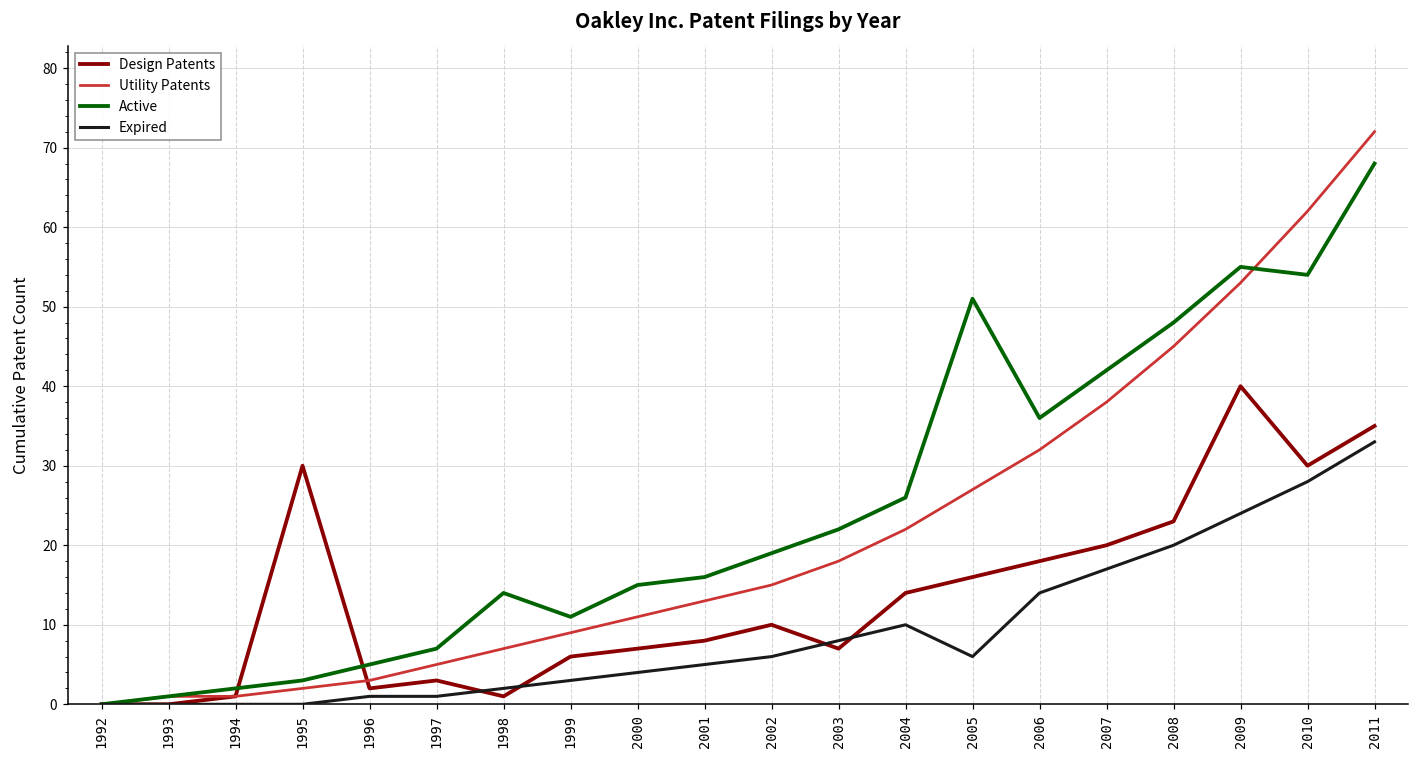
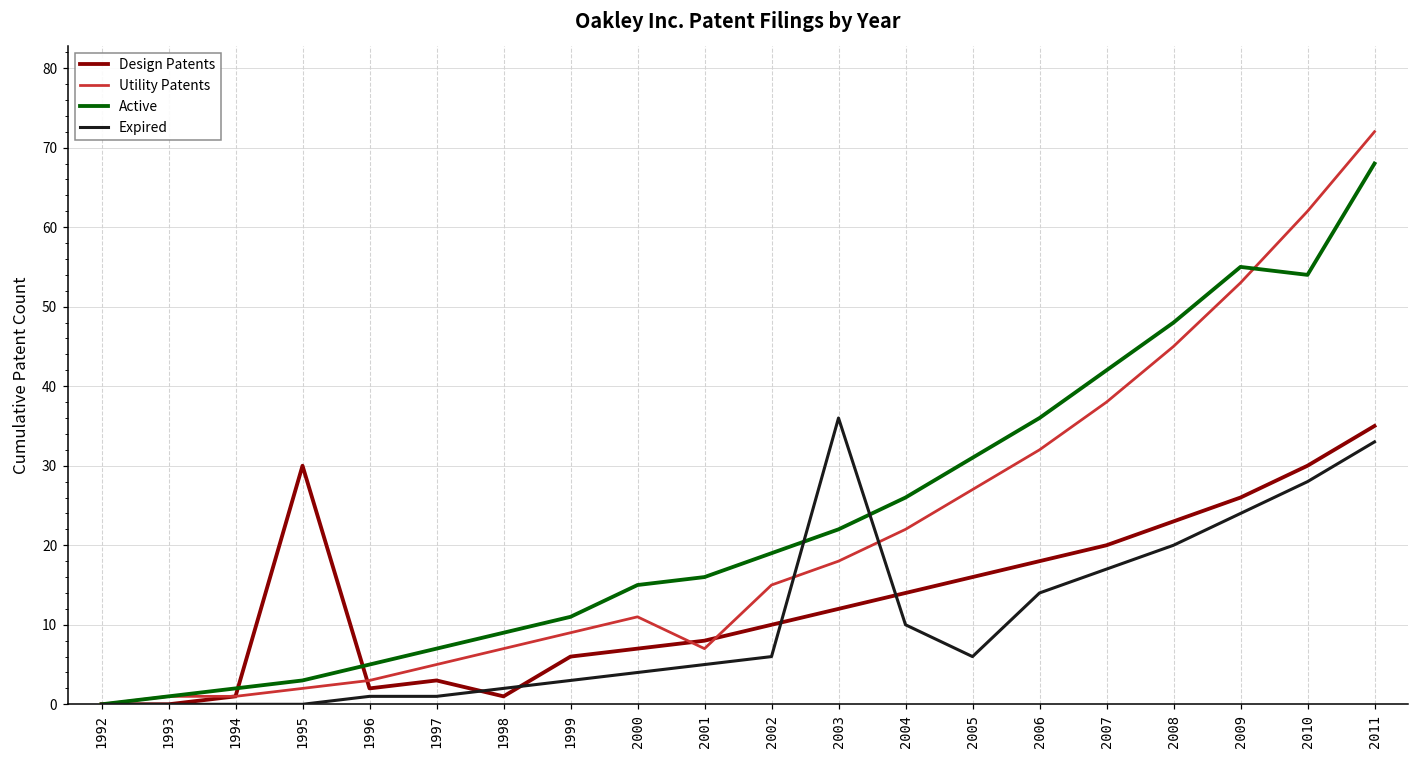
  {
    "Design Patents": {
      "1995": 30,
      "1996": 2,
      "1997": 3,
      "1998": 1,
      "1999": 6,
      "2000": 7,
      "2001": 8,
      "2002": 10,
-     "2003": 7,
+     "2003": 12,
      "2004": 14,
      "2005": 16,
      "2006": 18,
      "2007": 20,
      "2008": 23,
-     "2009": 40,
+     "2009": 26,
      "2010": 30,
      "2011": 35
    },
    "Utility Patents": {
      "1995": 2,
      "1996": 3,
      "1997": 5,
      "1998": 7,
      "1999": 9,
      "2000": 11,
-     "2001": 13,
+     "2001": 7,
      "2002": 15,
      "2003": 18,
      "2004": 22,
      "2005": 27,
      "2006": 32,
      "2007": 38,
      "2008": 45,
      "2009": 53,
      "2010": 62,
      "2011": 72
    },
    "Active": {
      "1994": 2,
      "1995": 3,
      "1996": 5,
      "1997": 7,
-     "1998": 14,
+     "1998": 9,
      "1999": 11,
      "2000": 15,
      "2001": 16,
      "2002": 19,
      "2003": 22,
      "2004": 26,
-     "2005": 51,
+     "2005": 31,
      "2006": 36,
      "2007": 42,
      "2008": 48,
      "2009": 55,
      "2010": 54,
      "2011": 68
    },
    "Expired": {
      "1994": 0,
      "1995": 0,
      "1996": 1,
      "1997": 1,
      "1998": 2,
      "1999": 3,
      "2000": 4,
      "2001": 5,
      "2002": 6,
-     "2003": 8,
+     "2003": 36,
      "2004": 10,
      "2005": 6,
      "2006": 14,
      "2007": 17,
      "2008": 20,
      "2009": 24,
      "2010": 28,
      "2011": 33
    }
  }
